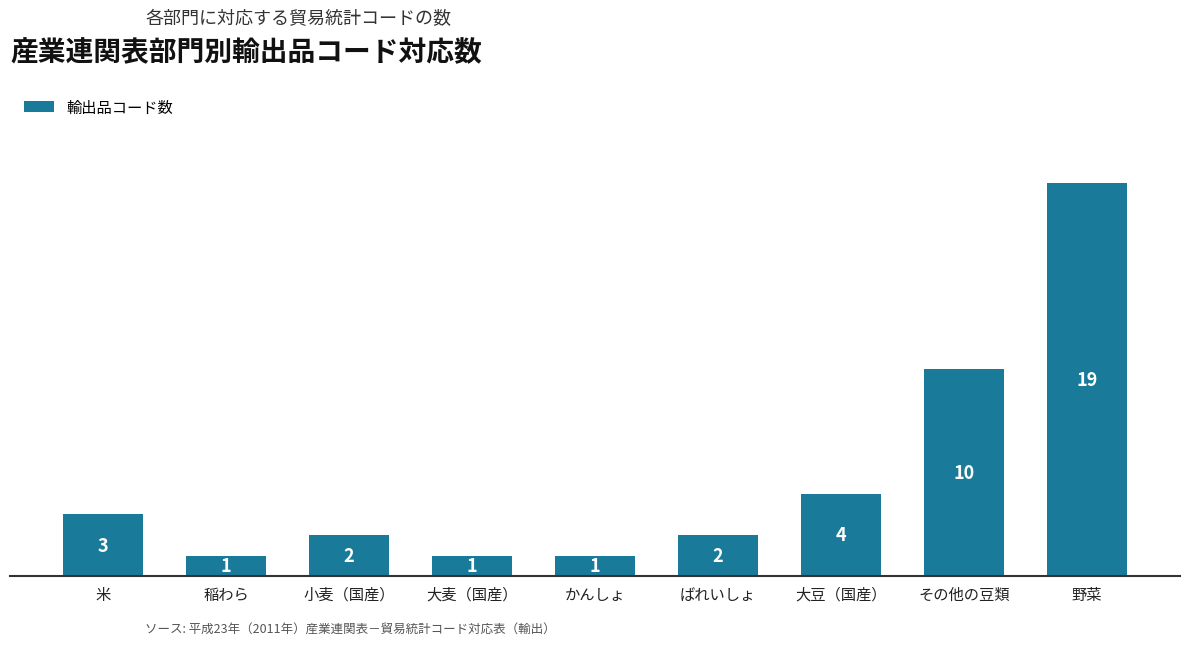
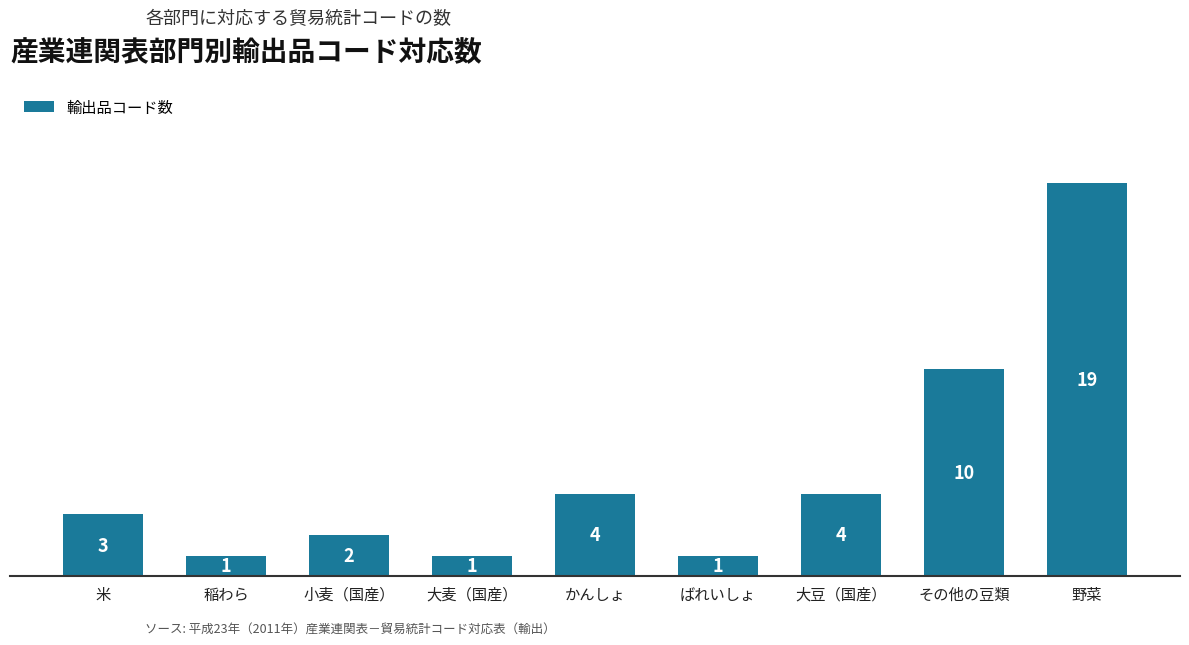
  {
    "米": 3,
    "稲わら": 1,
    "小麦（国産）": 2,
    "大麦（国産）": 1,
-   "かんしょ": 1,
-   "ばれいしょ": 2,
+   "かんしょ": 4,
+   "ばれいしょ": 1,
    "大豆（国産）": 4,
    "その他の豆類": 10,
    "野菜": 19
  }
